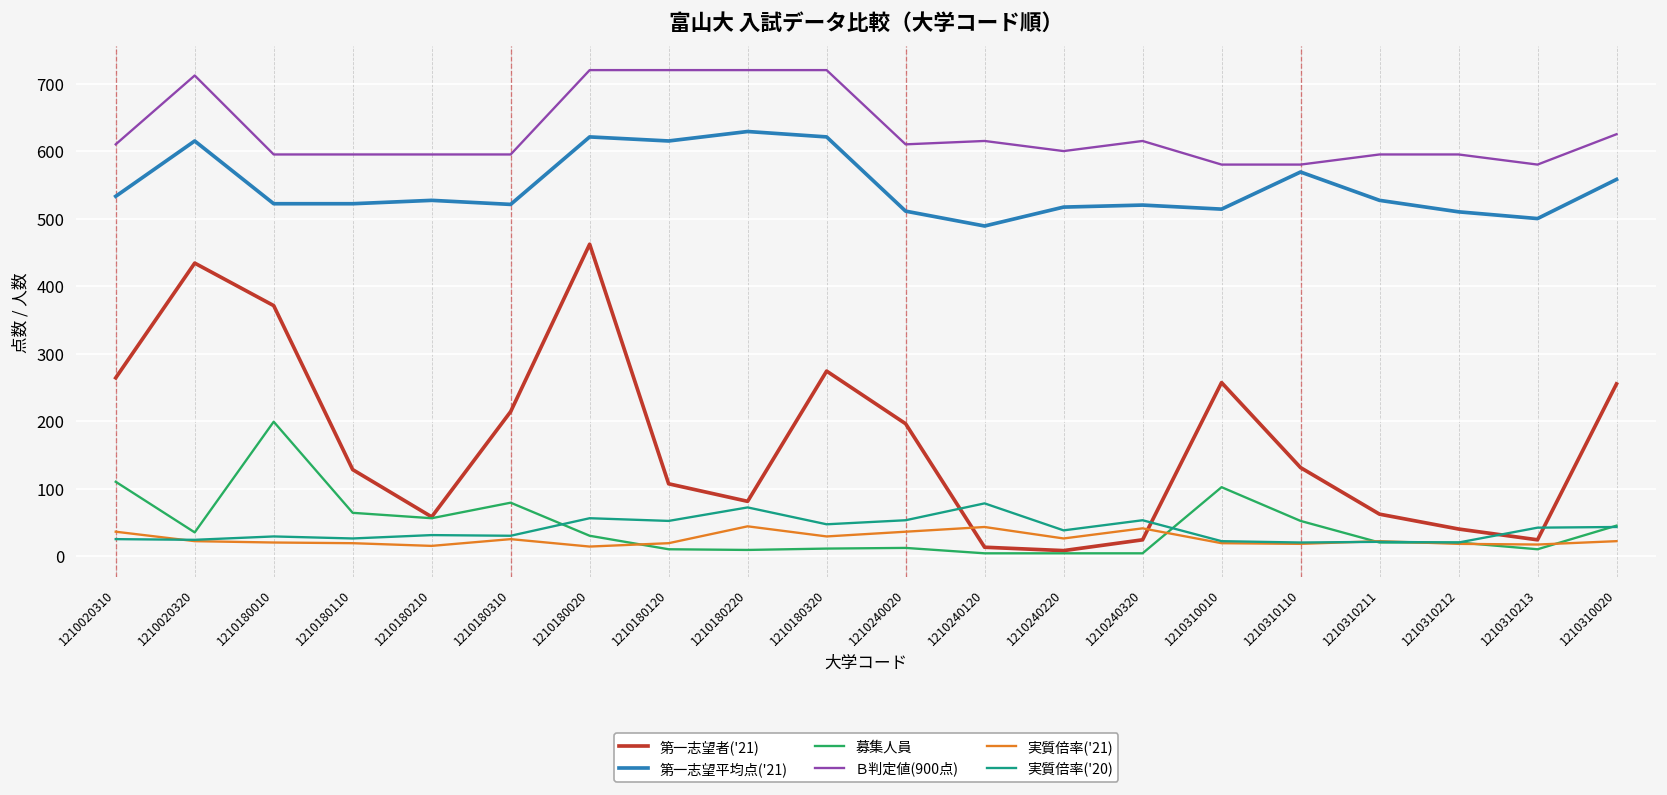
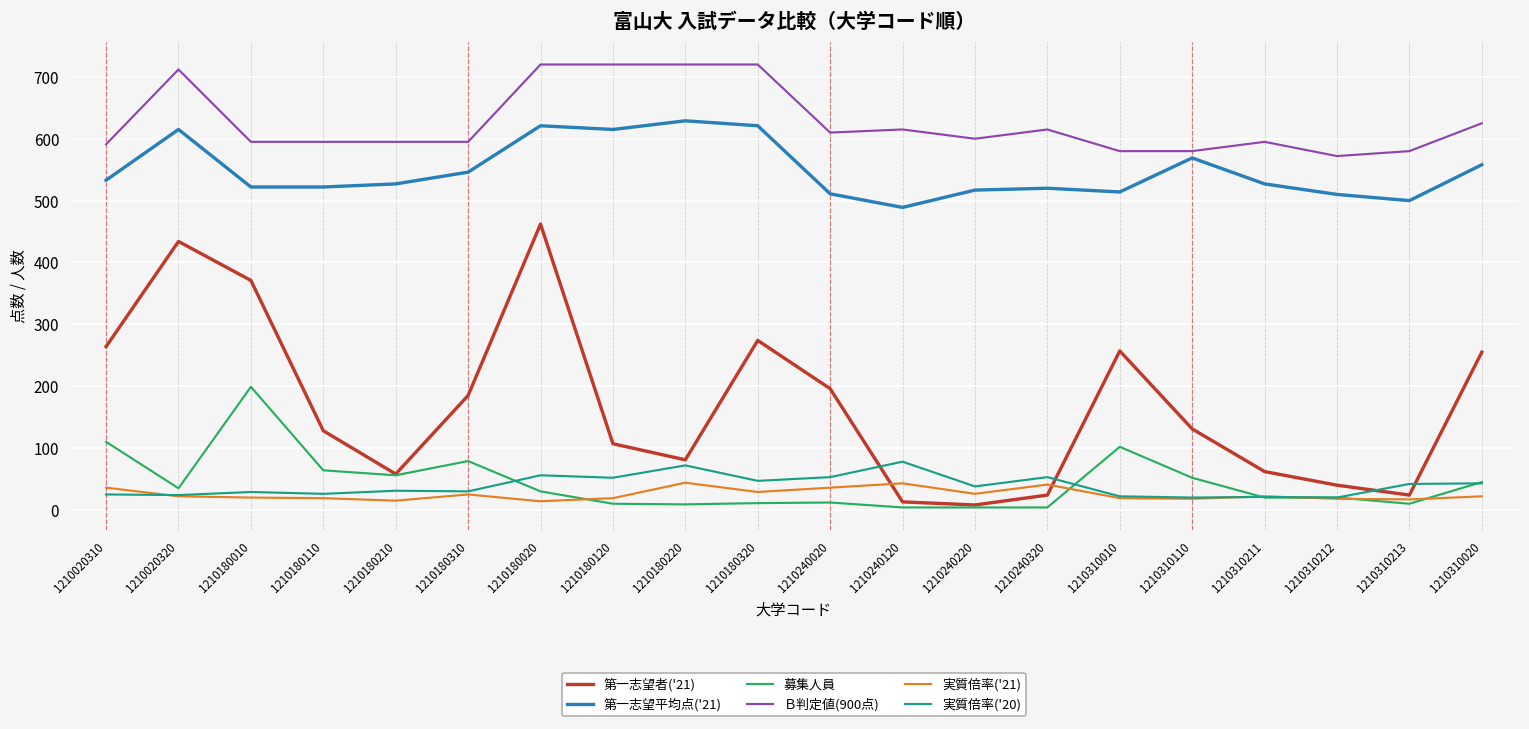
  {
    "第一志望者('21)": {
      "1210020310": 260,
      "1210020320": 430,
      "1210180010": 370,
      "1210180110": 130,
-     "1210180310": 210,
+     "1210180310": 190,
      "1210180020": 460,
      "1210180120": 110,
      "1210180220": 80,
      "1210180320": 270,
      "1210240020": 200,
      "1210240120": 10,
      "1210240320": 20,
      "1210310010": 260,
      "1210310110": 130,
      "1210310211": 60,
      "1210310212": 40,
      "1210310213": 20,
      "1210310020": 260
    },
    "第一志望平均点('21)": {
      "1210020310": 530,
      "1210020320": 620,
      "1210180010": 520,
      "1210180110": 520,
      "1210180210": 530,
-     "1210180310": 520,
+     "1210180310": 550,
      "1210180020": 620,
      "1210180120": 620,
      "1210180220": 630,
      "1210180320": 620,
      "1210240020": 510,
      "1210240120": 490,
      "1210240220": 520,
      "1210240320": 520,
      "1210310010": 510,
      "1210310110": 570,
      "1210310211": 530,
      "1210310212": 510,
      "1210310213": 500,
      "1210310020": 560
    },
    "Ｂ判定値(900点)": {
-     "1210020310": 610,
+     "1210020310": 590,
      "1210020320": 710,
      "1210180010": 600,
      "1210180110": 600,
      "1210180210": 600,
      "1210180310": 600,
      "1210180020": 720,
      "1210180120": 720,
      "1210180220": 720,
      "1210180320": 720,
      "1210240020": 610,
      "1210240120": 620,
      "1210240220": 600,
      "1210240320": 620,
      "1210310010": 580,
      "1210310110": 580,
      "1210310211": 600,
-     "1210310212": 600,
+     "1210310212": 570,
      "1210310213": 580,
      "1210310020": 630
    },
    "実質倍率('21)": {
      "1210020310": 40,
      "1210180010": 20,
      "1210180110": 20,
      "1210180210": 20,
      "1210180310": 30,
      "1210180020": 10,
      "1210180120": 20,
      "1210180220": 40,
      "1210180320": 30,
      "1210240020": 40,
      "1210240120": 40,
      "1210240220": 30,
      "1210240320": 40,
      "1210310213": 20,
      "1210310020": 20
    }
  }
